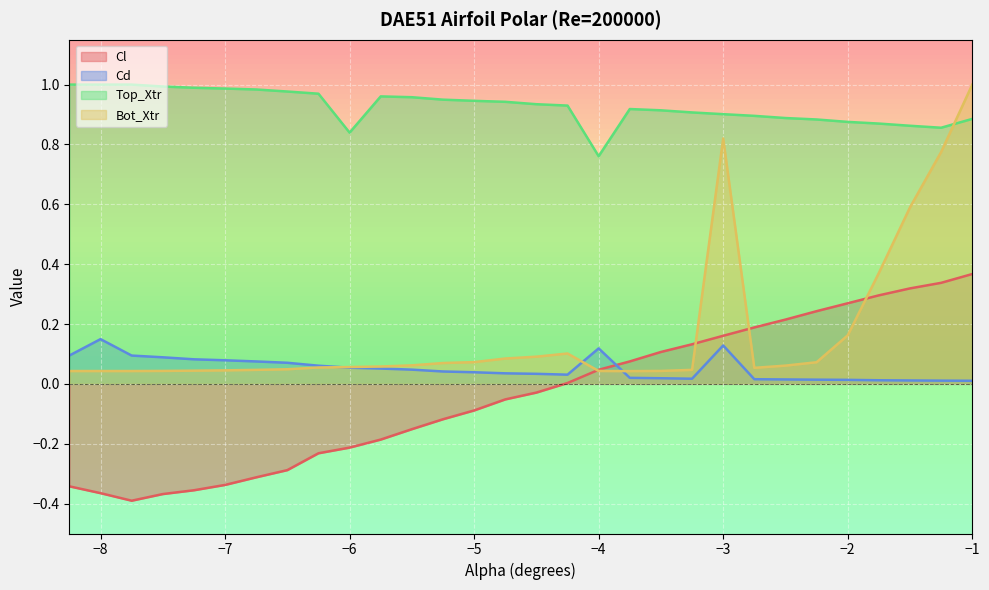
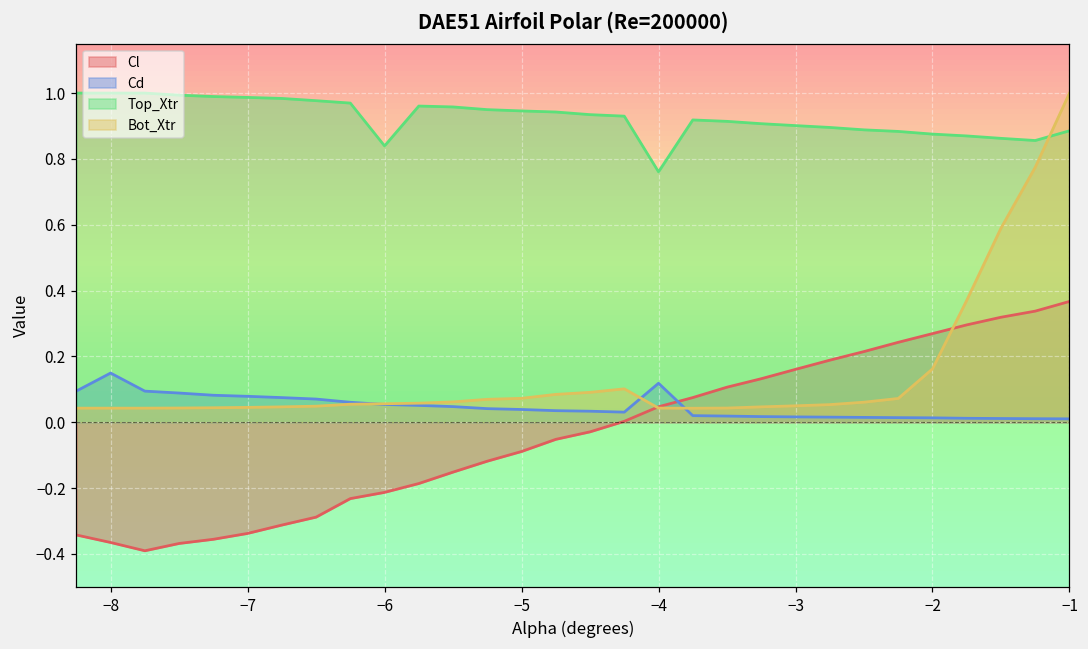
  {
    "Cd": {
      "−8": 0.15,
      "−7": 0.08,
      "−5": 0.04,
      "−4": 0.12,
-     "−3": 0.13,
+     "−3": 0.02,
      "−2": 0.01,
      "−1": 0.01
    },
    "Top_Xtr": {
      "−7": 0.99,
      "−6": 0.84,
      "−5": 0.95,
      "−4": 0.76,
      "−3": 0.90,
      "−2": 0.88,
      "−1": 0.89
    },
    "Bot_Xtr": {
      "−8": 0.04,
      "−7": 0.05,
      "−5": 0.07,
-     "−3": 0.82,
+     "−3": 0.05,
      "−2": 0.16,
      "−1": 1.00
    }
  }
